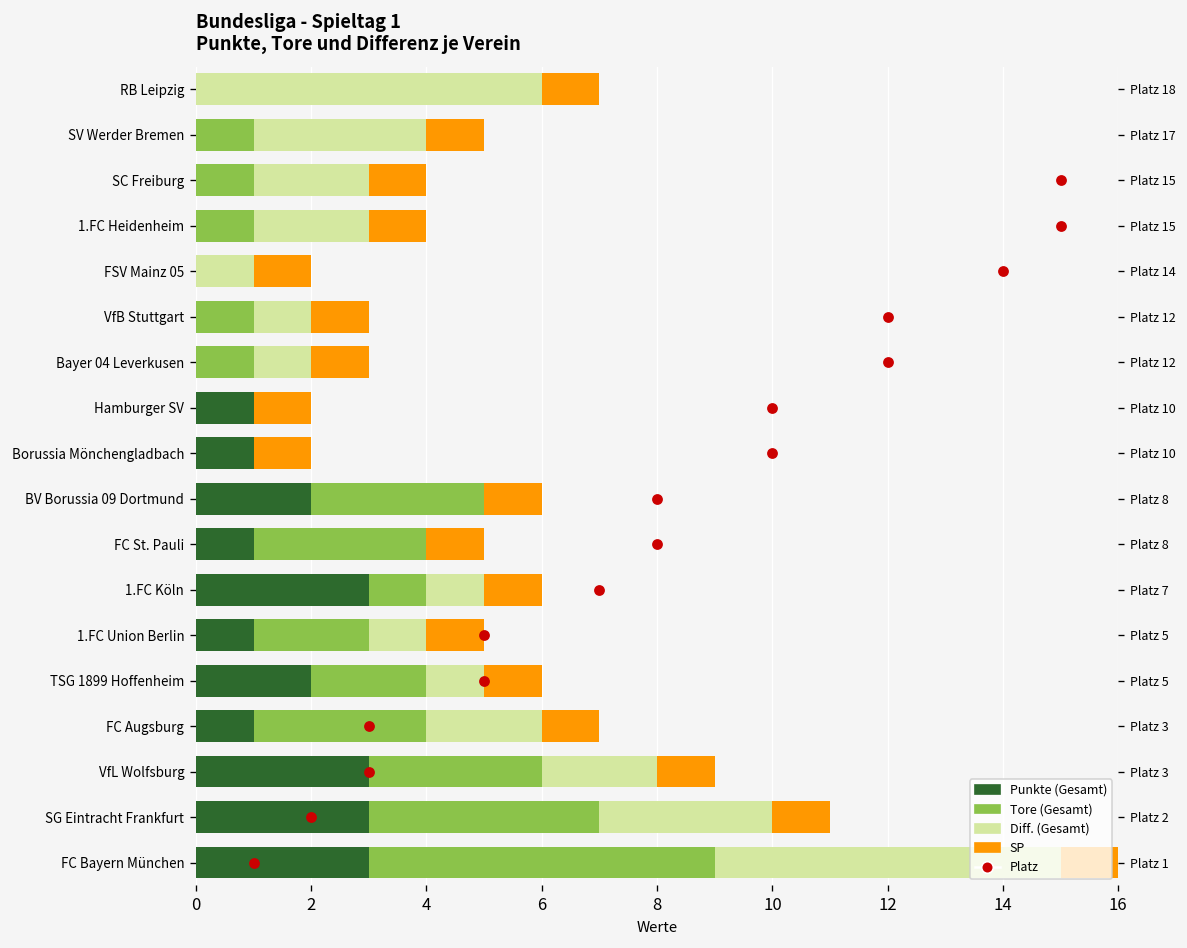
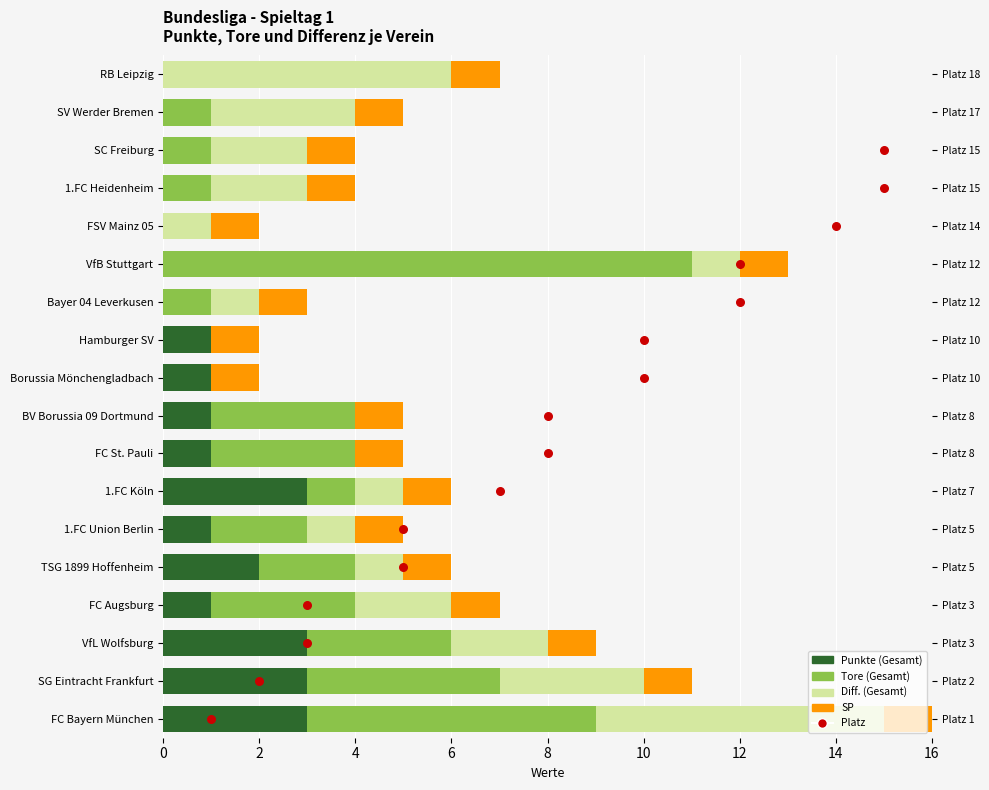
  {
    "Punkte (Gesamt)": {
      "RB Leipzig": 0,
      "SV Werder Bremen": 0,
      "SC Freiburg": 0,
      "1.FC Heidenheim": 0,
      "FSV Mainz 05": 0,
      "VfB Stuttgart": 0,
      "Bayer 04 Leverkusen": 0,
      "Hamburger SV": 1,
      "Borussia Mönchengladbach": 1,
-     "BV Borussia 09 Dortmund": 2,
+     "BV Borussia 09 Dortmund": 1,
      "FC St. Pauli": 1,
      "1.FC Köln": 3,
      "1.FC Union Berlin": 1,
      "TSG 1899 Hoffenheim": 2,
      "FC Augsburg": 1,
      "VfL Wolfsburg": 3,
      "SG Eintracht Frankfurt": 3,
      "FC Bayern München": 3
    },
    "Tore (Gesamt)": {
      "RB Leipzig": 0,
      "SV Werder Bremen": 1,
      "SC Freiburg": 1,
      "1.FC Heidenheim": 1,
      "FSV Mainz 05": 0,
-     "VfB Stuttgart": 1,
+     "VfB Stuttgart": 11,
      "Bayer 04 Leverkusen": 1,
      "Hamburger SV": 0,
      "Borussia Mönchengladbach": 0,
      "BV Borussia 09 Dortmund": 3,
      "FC St. Pauli": 3,
      "1.FC Köln": 1,
      "1.FC Union Berlin": 2,
      "TSG 1899 Hoffenheim": 2,
      "FC Augsburg": 3,
      "VfL Wolfsburg": 3,
      "SG Eintracht Frankfurt": 4,
      "FC Bayern München": 6
    },
    "SP": {
      "RB Leipzig": 1,
      "SV Werder Bremen": 1,
      "SC Freiburg": 1,
      "1.FC Heidenheim": 1,
      "FSV Mainz 05": 1,
      "VfB Stuttgart": 1,
      "Bayer 04 Leverkusen": 1,
      "Hamburger SV": 1,
      "Borussia Mönchengladbach": 1,
      "BV Borussia 09 Dortmund": 1,
      "FC St. Pauli": 1,
      "1.FC Köln": 1,
      "1.FC Union Berlin": 1,
      "TSG 1899 Hoffenheim": 1,
      "FC Augsburg": 1,
      "VfL Wolfsburg": 1,
      "SG Eintracht Frankfurt": 1,
      "FC Bayern München": 1
    }
  }
